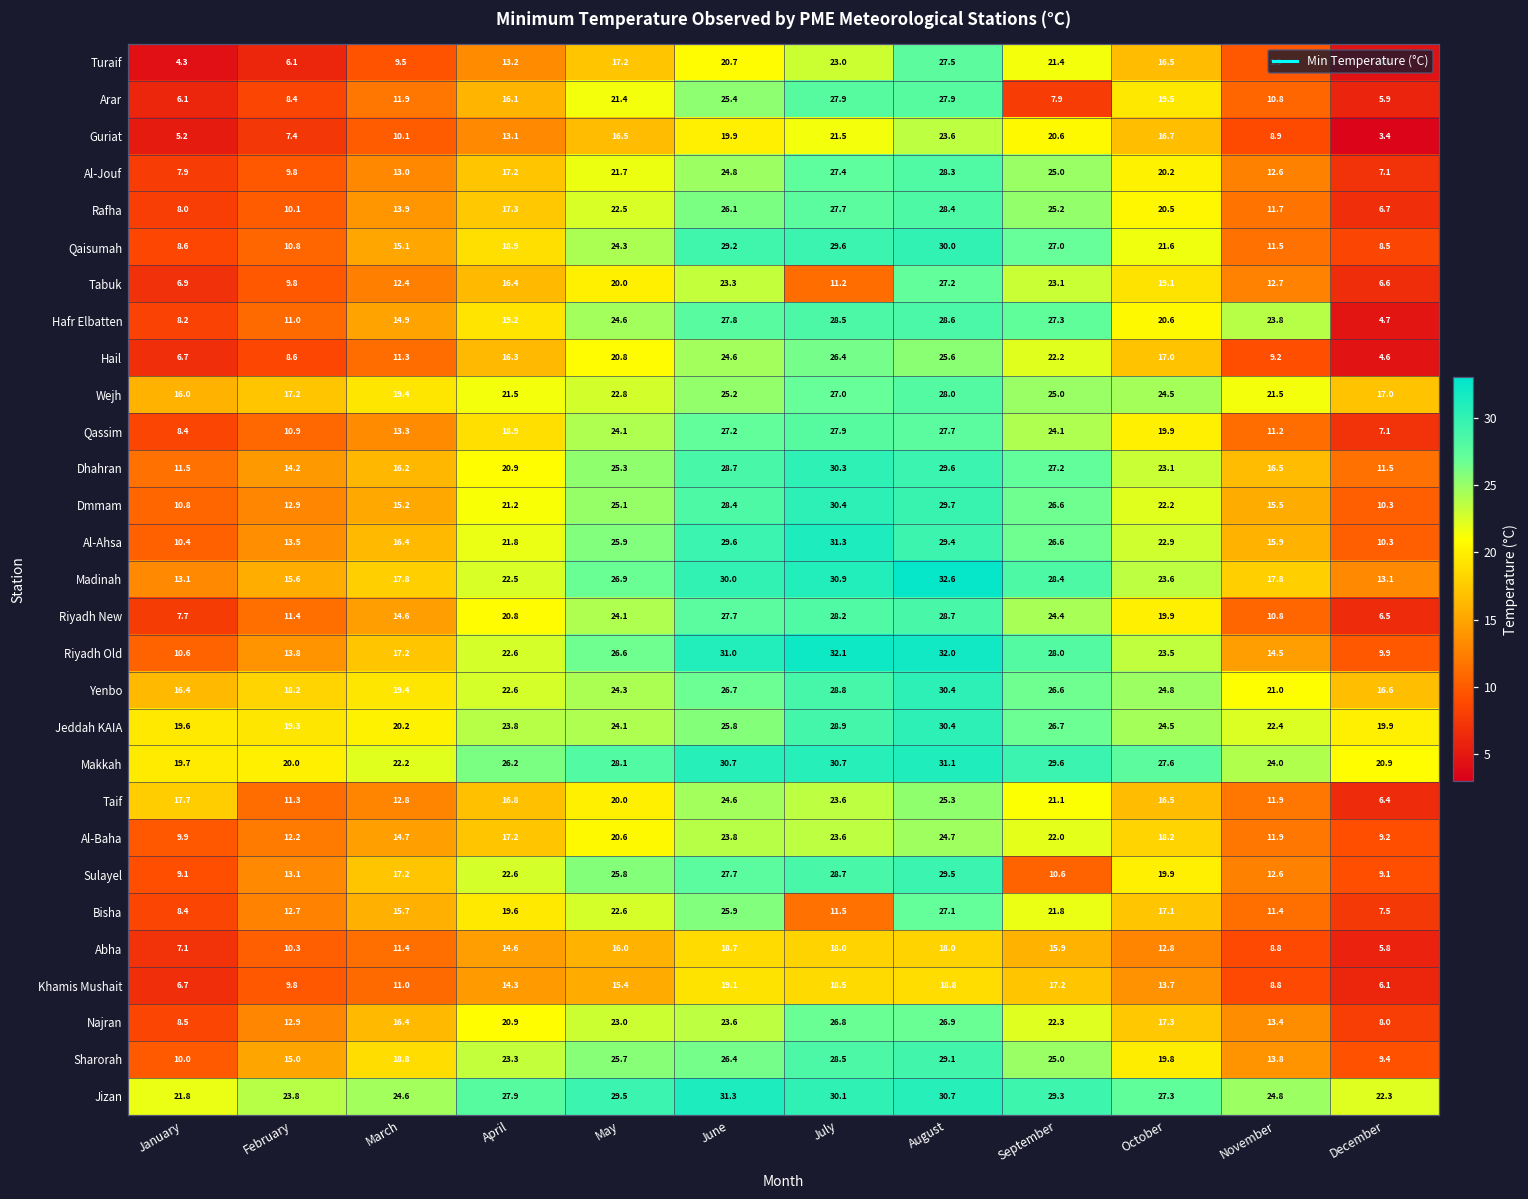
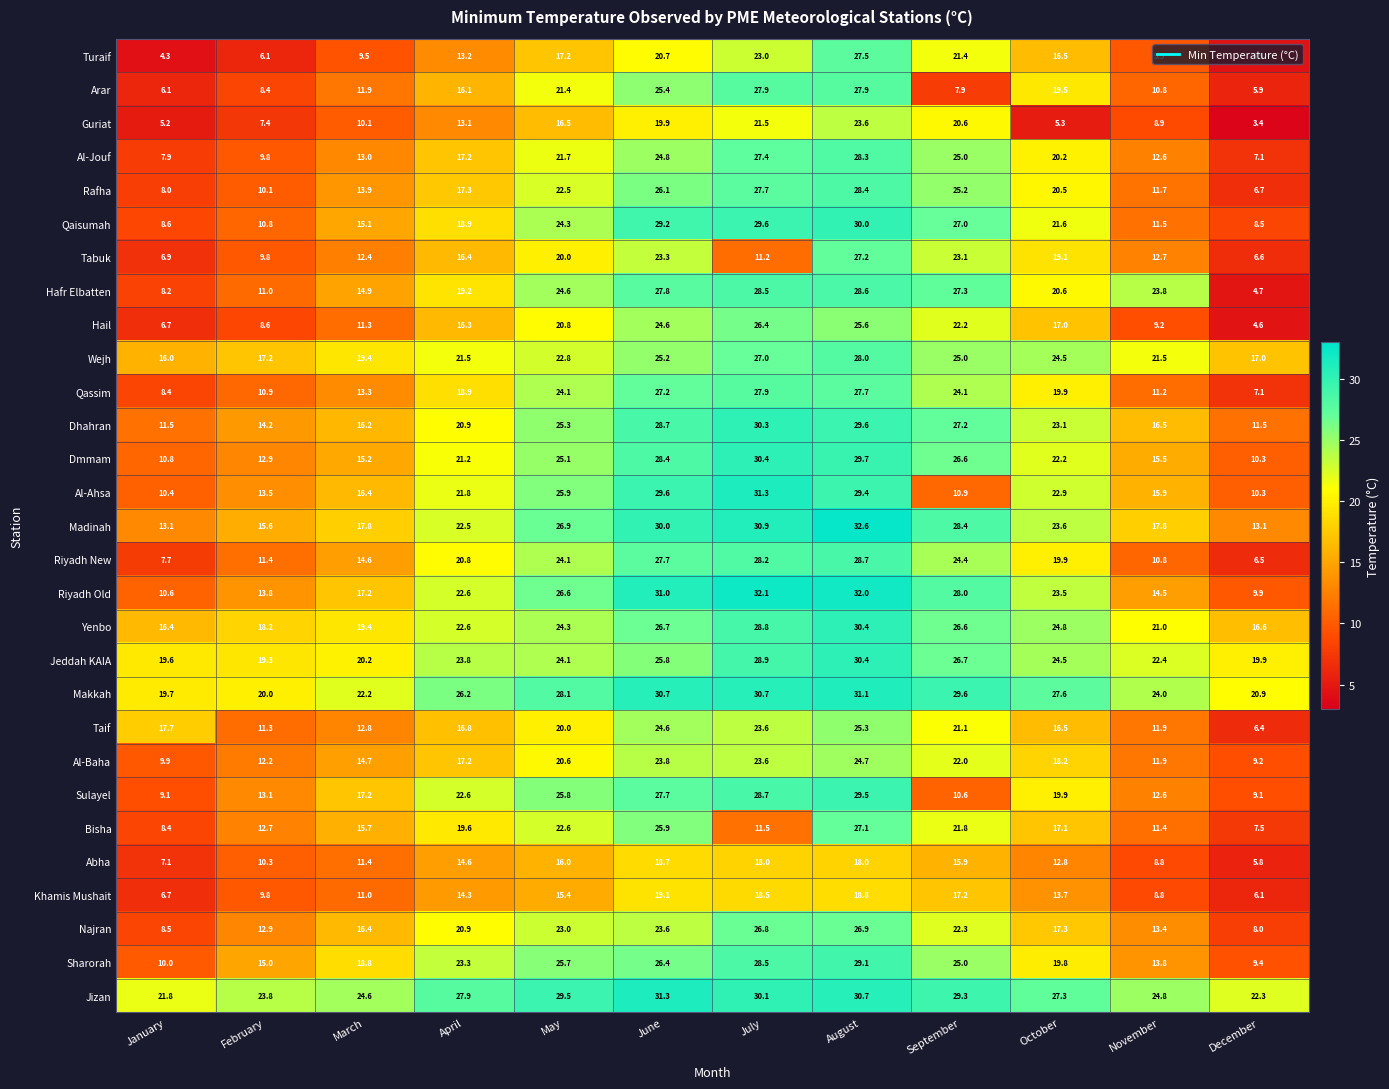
  {
    "Guriat": {
      "January": 5.2,
      "February": 7.4,
      "March": 10.1,
      "April": 13.1,
      "May": 16.5,
      "June": 19.9,
      "July": 21.5,
      "August": 23.6,
      "September": 20.6,
-     "October": 16.7,
+     "October": 5.3,
      "November": 8.9,
      "December": 3.4
    },
    "Al-Ahsa": {
      "January": 10.4,
      "February": 13.5,
      "March": 16.4,
      "April": 21.8,
      "May": 25.9,
      "June": 29.6,
      "July": 31.3,
      "August": 29.4,
-     "September": 26.6,
+     "September": 10.9,
      "October": 22.9,
      "November": 15.9,
      "December": 10.3
    }
  }
